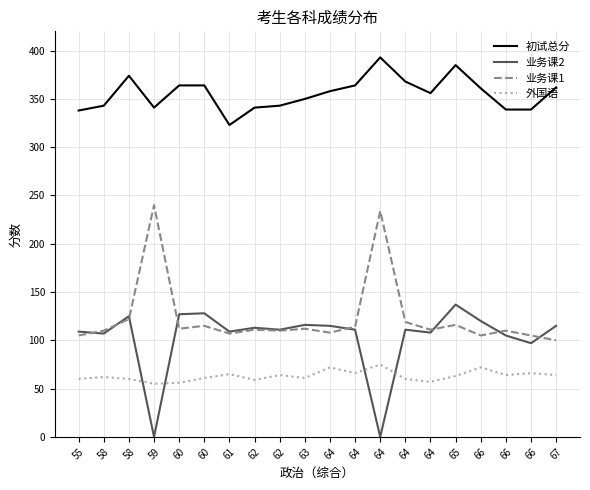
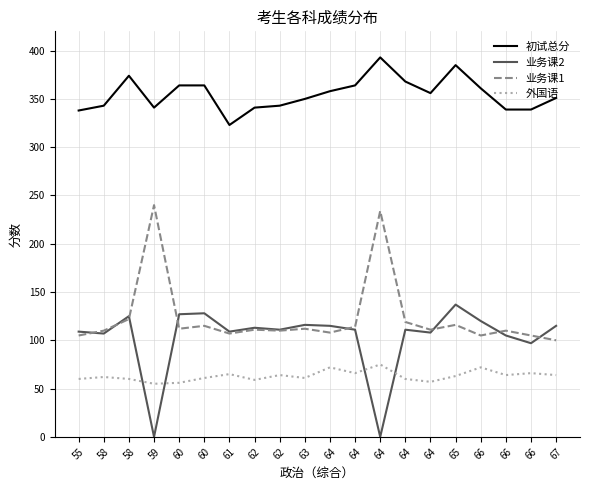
  {
    "初试总分": {
      "55": 340,
      "59": 340,
      "61": 320,
      "63": 350,
      "65": 390,
-     "67": 360
+     "67": 350
    },
    "业务课2": {
      "55": 110,
      "59": 0,
      "63": 120,
      "65": 140,
      "67": 120
    }
  }
